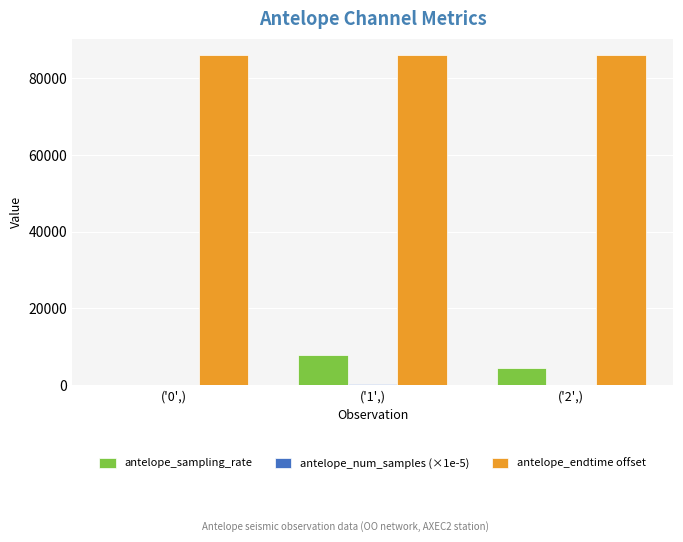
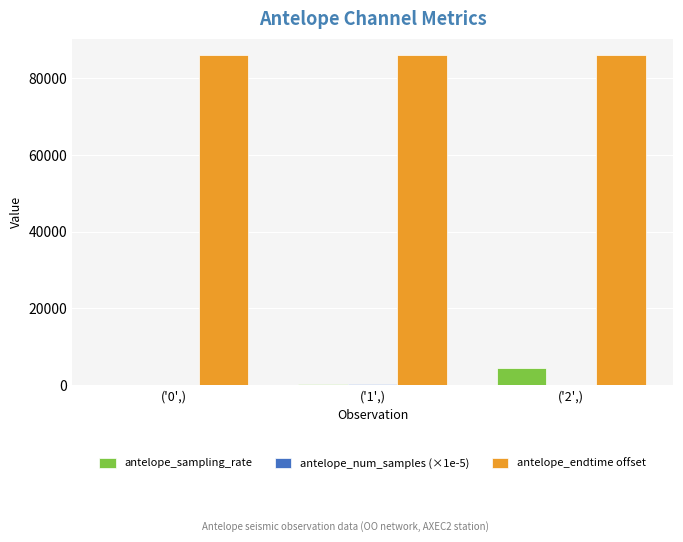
  {
    "antelope_sampling_rate": {
-     "('1',)": 8000,
+     "('1',)": 0,
      "('2',)": 4000
    },
    "antelope_endtime offset": {
      "('0',)": 86000,
      "('1',)": 86000,
      "('2',)": 86000
    }
  }
